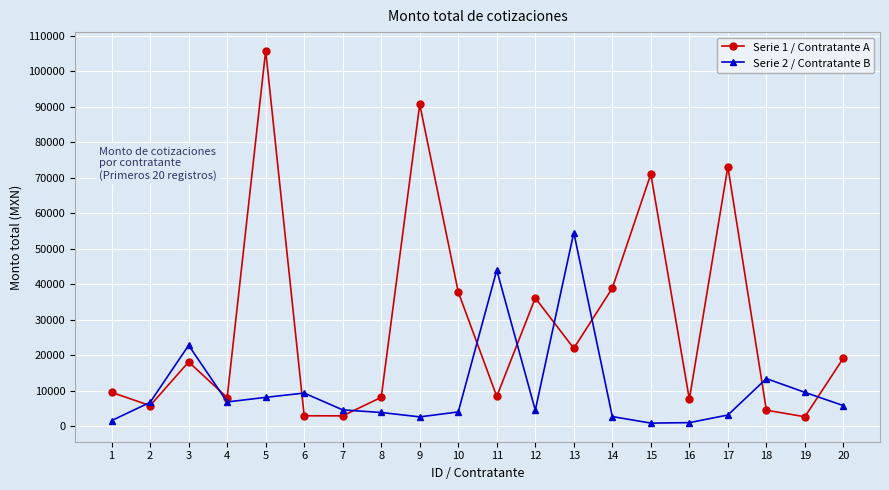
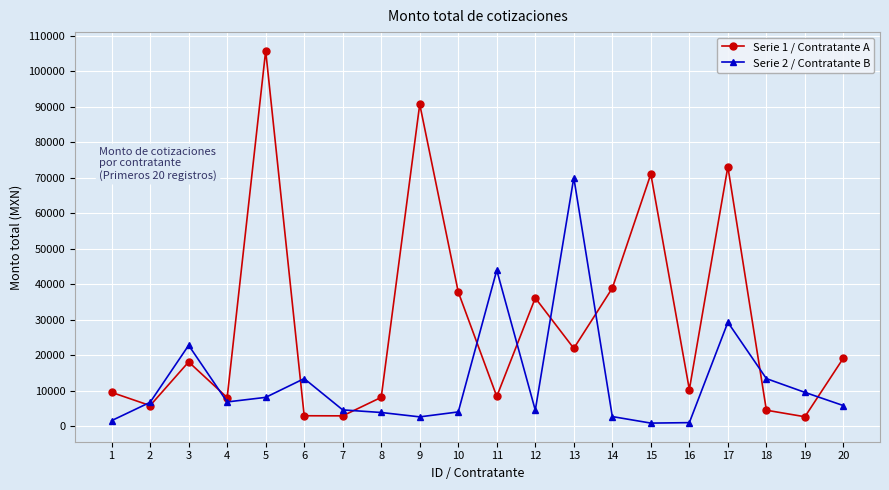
  {
    "Serie 1 / Contratante A": {
      "1": 10000,
      "2": 6000,
      "3": 18000,
      "4": 8000,
      "5": 106000,
      "6": 3000,
      "7": 3000,
      "8": 8000,
      "9": 91000,
      "10": 38000,
      "11": 8000,
      "12": 36000,
      "13": 22000,
      "14": 39000,
      "15": 71000,
-     "16": 8000,
+     "16": 10000,
      "17": 73000,
      "18": 5000,
      "19": 3000,
      "20": 19000
    },
    "Serie 2 / Contratante B": {
      "1": 2000,
      "2": 7000,
      "3": 23000,
      "4": 7000,
      "5": 8000,
-     "6": 9000,
+     "6": 13000,
      "7": 5000,
      "8": 4000,
      "9": 3000,
      "10": 4000,
      "11": 44000,
      "12": 5000,
-     "13": 55000,
+     "13": 70000,
      "14": 3000,
      "15": 1000,
      "16": 1000,
-     "17": 3000,
+     "17": 29000,
      "18": 13000,
      "19": 10000,
      "20": 6000
    }
  }
